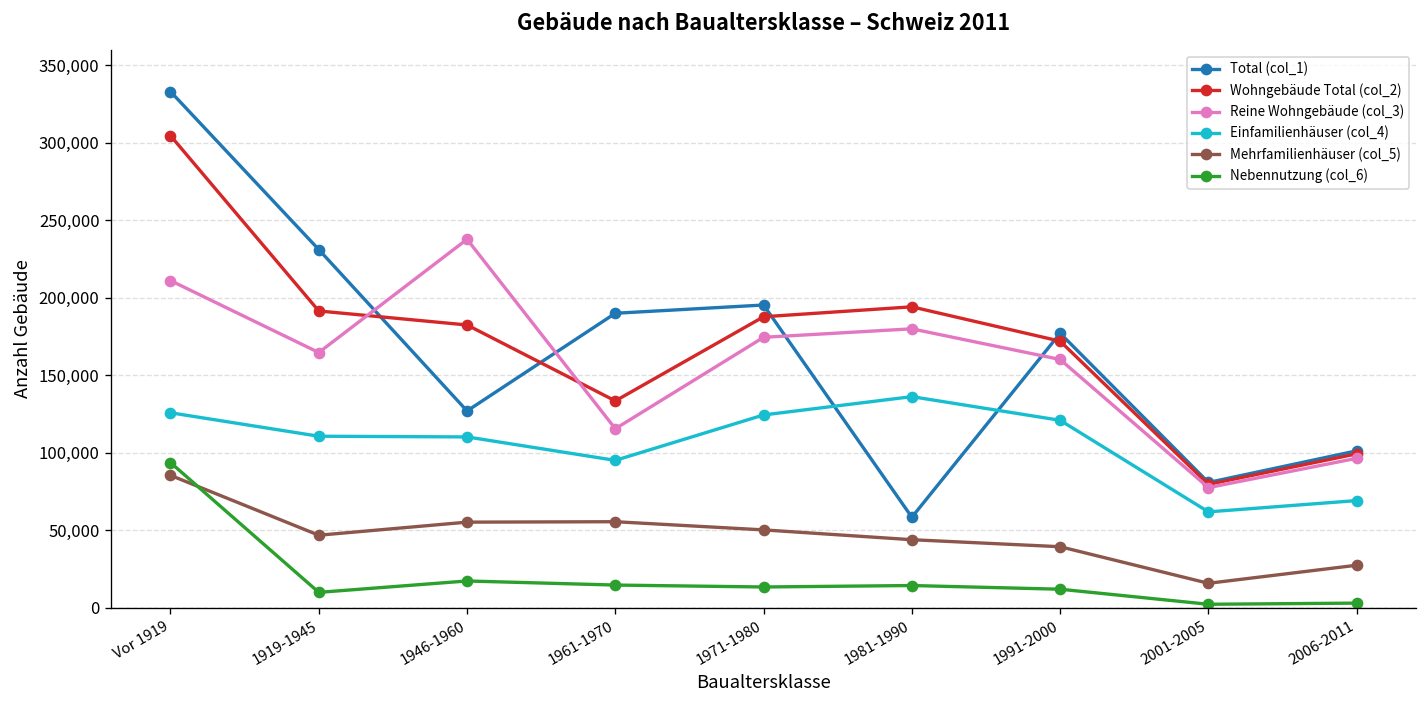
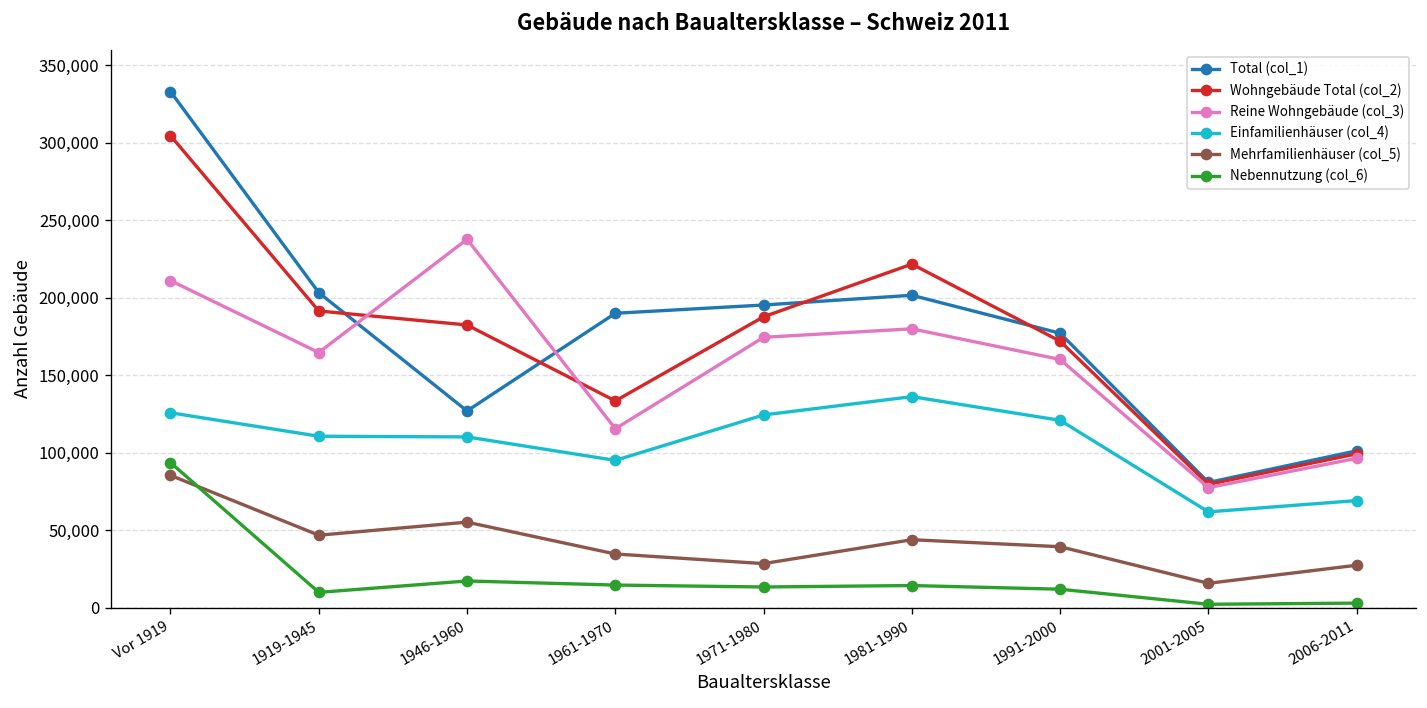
  {
    "Total (col_1)": {
      "Vor 1919": "333,000",
-     "1919-1945": "231,000",
+     "1919-1945": "203,000",
      "1946-1960": "127,000",
      "1961-1970": "190,000",
      "1971-1980": "195,000",
-     "1981-1990": "58,000",
+     "1981-1990": "202,000",
      "1991-2000": "177,000"
    },
    "Wohngebäude Total (col_2)": {
      "Vor 1919": "305,000",
      "1919-1945": "191,000",
      "1946-1960": "182,000",
      "1961-1970": "133,000",
      "1971-1980": "188,000",
-     "1981-1990": "194,000",
+     "1981-1990": "222,000",
      "1991-2000": "172,000"
    },
    "Reine Wohngebäude (col_3)": {
      "Vor 1919": "211,000",
      "1919-1945": "165,000",
      "1946-1960": "238,000",
      "1961-1970": "115,000",
      "1971-1980": "174,000",
      "1981-1990": "180,000",
      "1991-2000": "160,000",
      "2001-2005": "77,000",
      "2006-2011": "96,000"
    },
    "Einfamilienhäuser (col_4)": {
      "Vor 1919": "126,000",
      "1919-1945": "111,000",
      "1946-1960": "110,000",
      "1961-1970": "95,000",
      "1971-1980": "124,000",
      "1981-1990": "136,000",
      "1991-2000": "121,000",
      "2001-2005": "62,000",
      "2006-2011": "69,000"
    },
    "Mehrfamilienhäuser (col_5)": {
      "Vor 1919": "85,000",
      "1919-1945": "47,000",
      "1946-1960": "55,000",
-     "1961-1970": "55,000",
-     "1971-1980": "50,000",
+     "1961-1970": "35,000",
+     "1971-1980": "28,000",
      "1981-1990": "44,000",
      "1991-2000": "39,000",
      "2001-2005": "16,000",
      "2006-2011": "27,000"
    },
    "Nebennutzung (col_6)": {
      "Vor 1919": "94,000",
      "1919-1945": "10,000",
      "1946-1960": "17,000",
      "1961-1970": "15,000",
      "1971-1980": "13,000",
      "1981-1990": "14,000",
      "1991-2000": "12,000",
      "2001-2005": "2,000",
      "2006-2011": "3,000"
    }
  }
